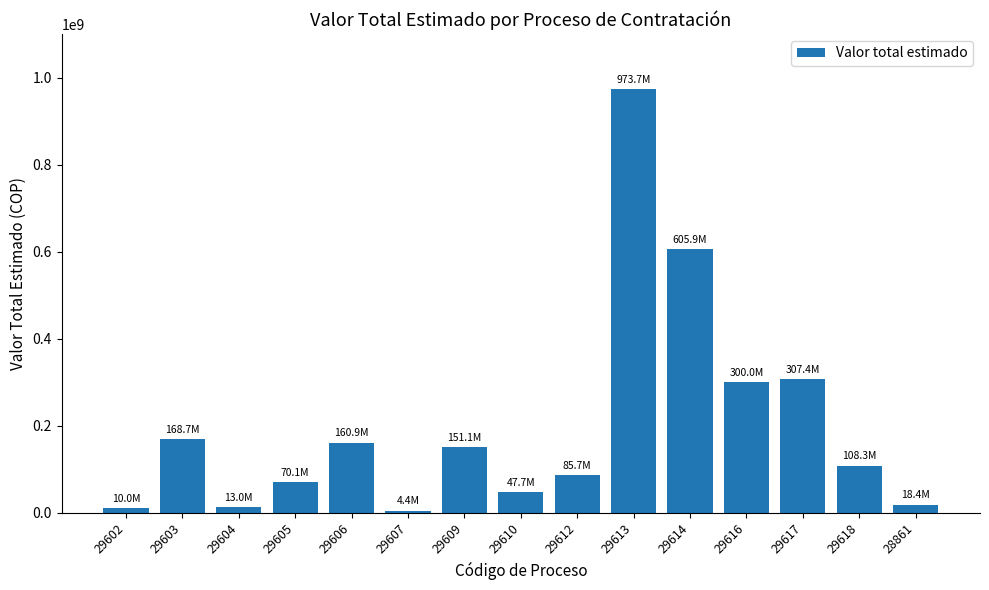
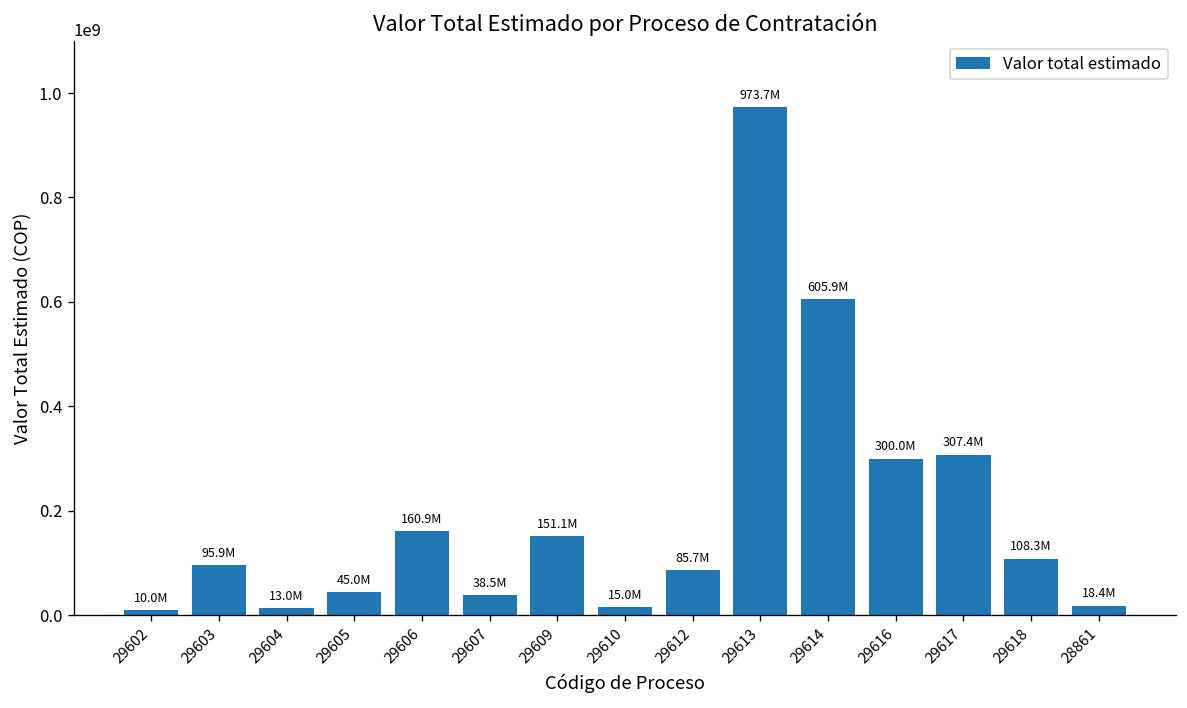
  {
    "29602": "10.0M",
-   "29603": "168.7M",
+   "29603": "95.9M",
    "29604": "13.0M",
-   "29605": "70.1M",
+   "29605": "45.0M",
    "29606": "160.9M",
-   "29607": "4.4M",
+   "29607": "38.5M",
    "29609": "151.1M",
-   "29610": "47.7M",
+   "29610": "15.0M",
    "29612": "85.7M",
    "29613": "973.7M",
    "29614": "605.9M",
    "29616": "300.0M",
    "29617": "307.4M",
    "29618": "108.3M",
    "28861": "18.4M"
  }
